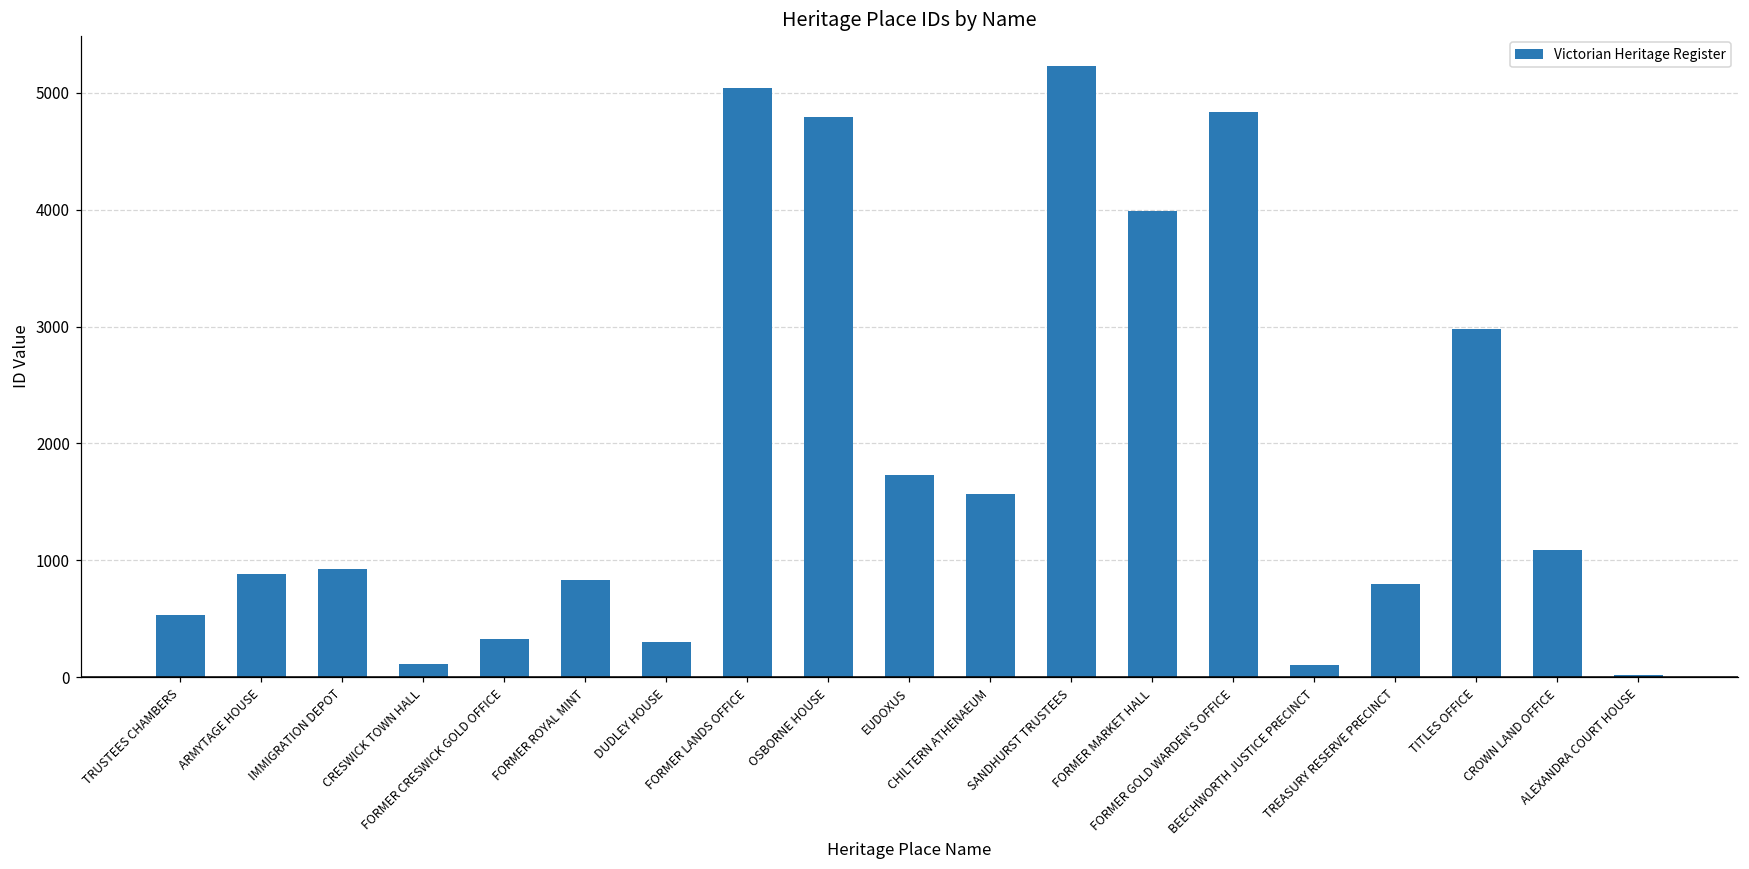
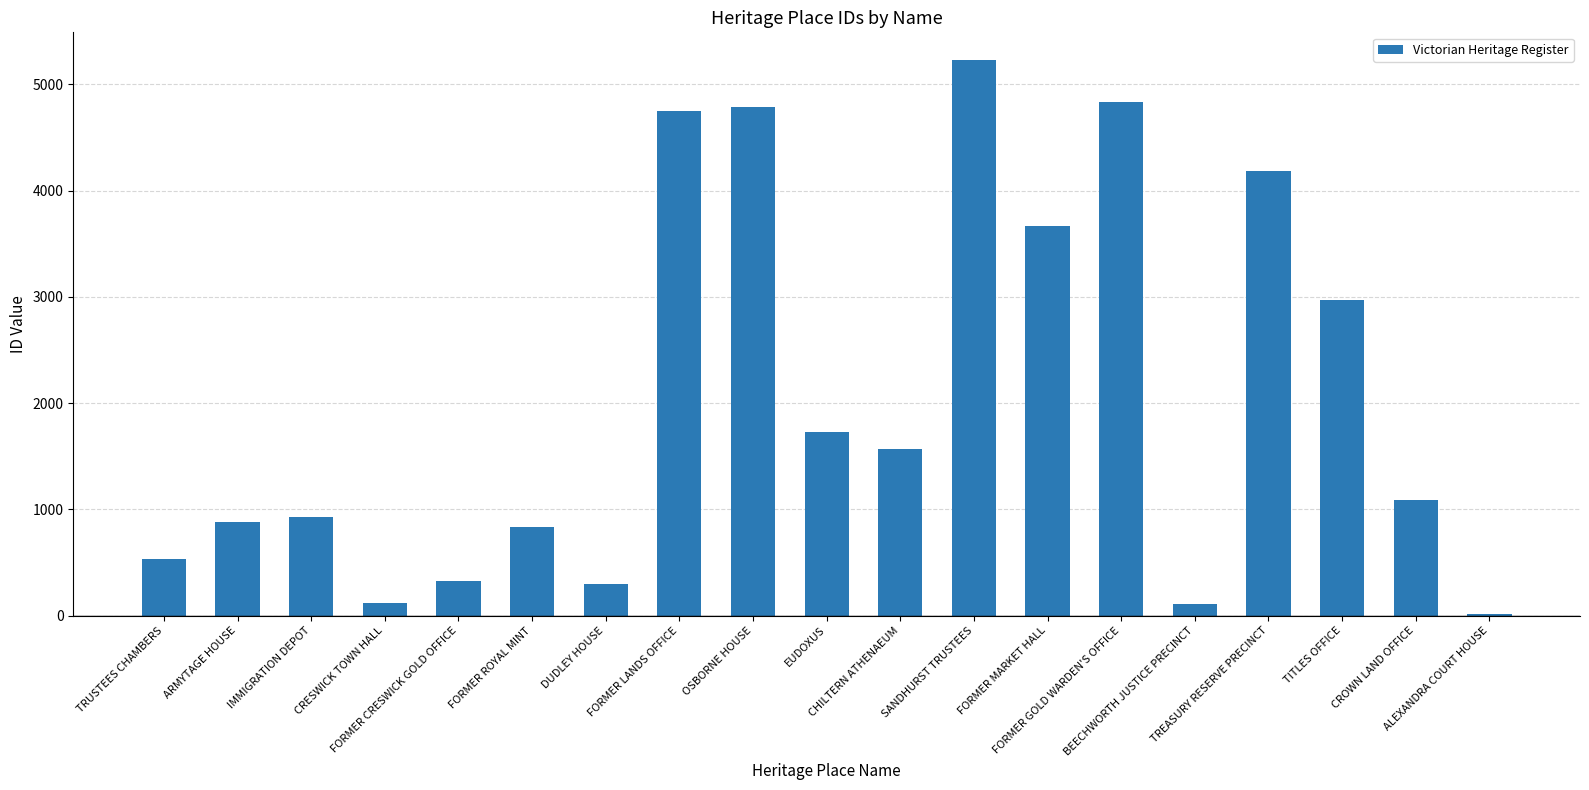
  {
    "TRUSTEES CHAMBERS": 530,
    "ARMYTAGE HOUSE": 880,
    "IMMIGRATION DEPOT": 930,
    "CRESWICK TOWN HALL": 120,
    "FORMER CRESWICK GOLD OFFICE": 320,
    "FORMER ROYAL MINT": 830,
    "DUDLEY HOUSE": 300,
-   "FORMER LANDS OFFICE": 5040,
+   "FORMER LANDS OFFICE": 4750,
    "OSBORNE HOUSE": 4790,
    "EUDOXUS": 1730,
    "CHILTERN ATHENAEUM": 1570,
    "SANDHURST TRUSTEES": 5230,
-   "FORMER MARKET HALL": 3990,
+   "FORMER MARKET HALL": 3660,
    "FORMER GOLD WARDEN'S OFFICE": 4840,
    "BEECHWORTH JUSTICE PRECINCT": 110,
-   "TREASURY RESERVE PRECINCT": 800,
+   "TREASURY RESERVE PRECINCT": 4190,
    "TITLES OFFICE": 2980,
    "CROWN LAND OFFICE": 1090
  }
